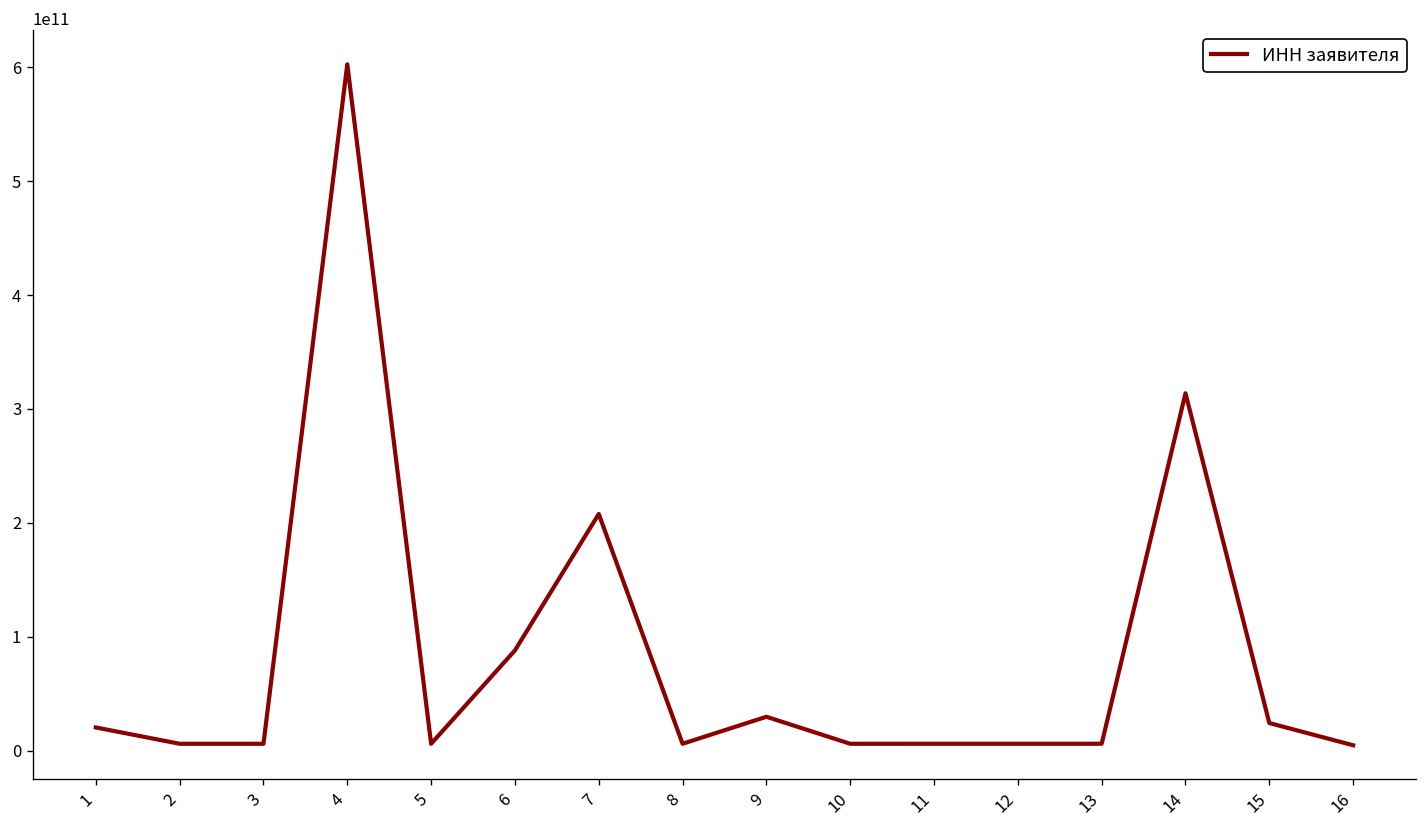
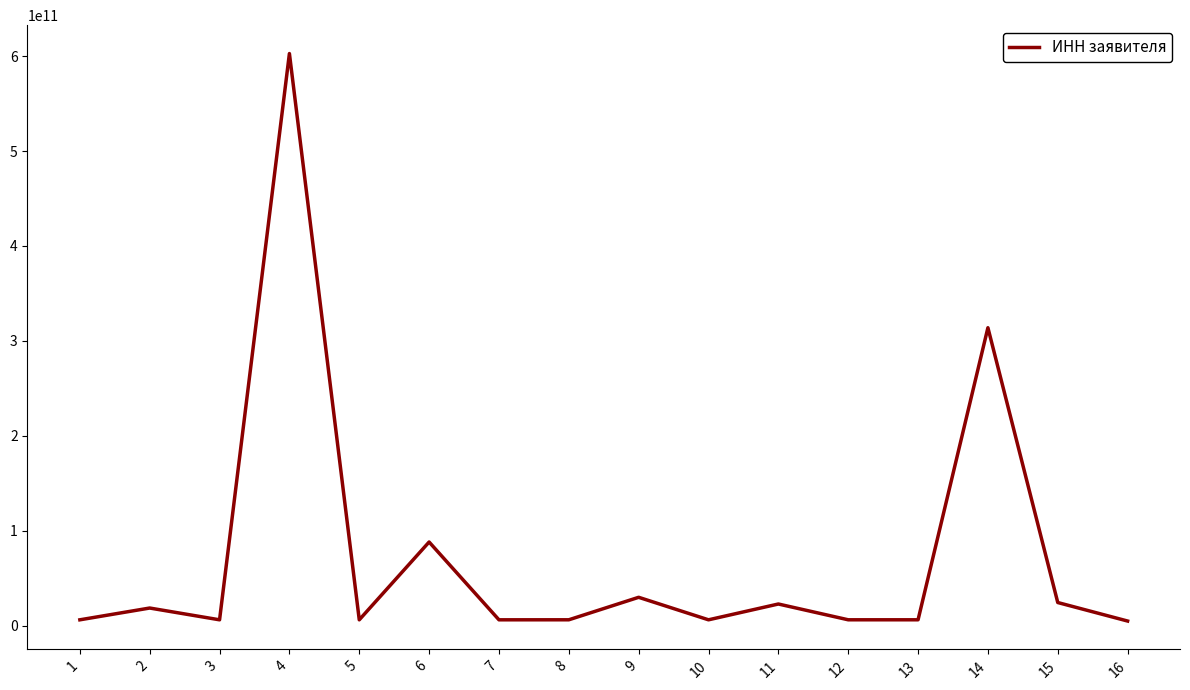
  {
-   "1": 20000000000,
-   "2": 10000000000,
+   "1": 10000000000,
+   "2": 20000000000,
    "3": 10000000000,
    "4": 600000000000,
    "5": 10000000000,
    "6": 90000000000,
-   "7": 210000000000,
+   "7": 10000000000,
    "8": 10000000000,
    "9": 30000000000,
    "10": 10000000000,
-   "11": 10000000000,
+   "11": 20000000000,
    "12": 10000000000,
    "13": 10000000000,
    "14": 310000000000,
    "15": 20000000000,
    "16": 0
  }
